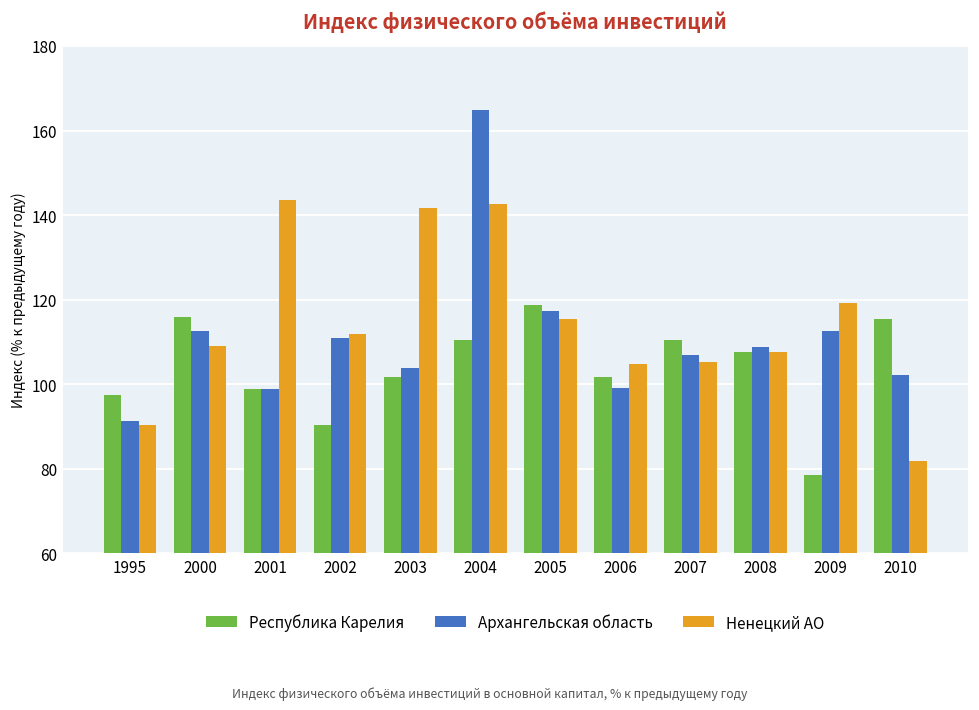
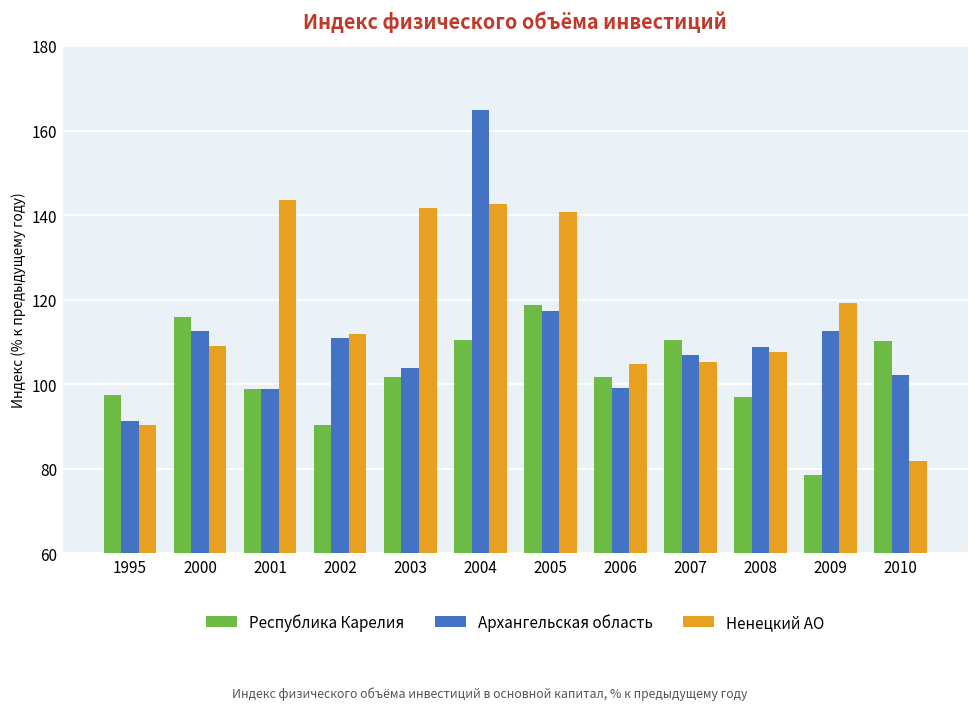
  {
    "Республика Карелия": {
      "1995": 97,
      "2000": 116,
      "2001": 99,
      "2002": 90,
      "2003": 102,
      "2004": 111,
      "2005": 119,
      "2006": 102,
      "2007": 110,
-     "2008": 108,
+     "2008": 97,
      "2009": 79,
-     "2010": 116
+     "2010": 110
    },
    "Архангельская область": {
      "1995": 91,
      "2000": 113,
      "2001": 99,
      "2002": 111,
      "2003": 104,
      "2004": 165,
      "2005": 117,
      "2006": 99,
      "2007": 107,
      "2008": 109,
      "2009": 113,
      "2010": 102
    },
    "Ненецкий АО": {
      "1995": 90,
      "2000": 109,
      "2001": 144,
      "2002": 112,
      "2003": 142,
      "2004": 143,
-     "2005": 115,
+     "2005": 141,
      "2006": 105,
      "2007": 105,
      "2008": 108,
      "2009": 119,
      "2010": 82
    }
  }
